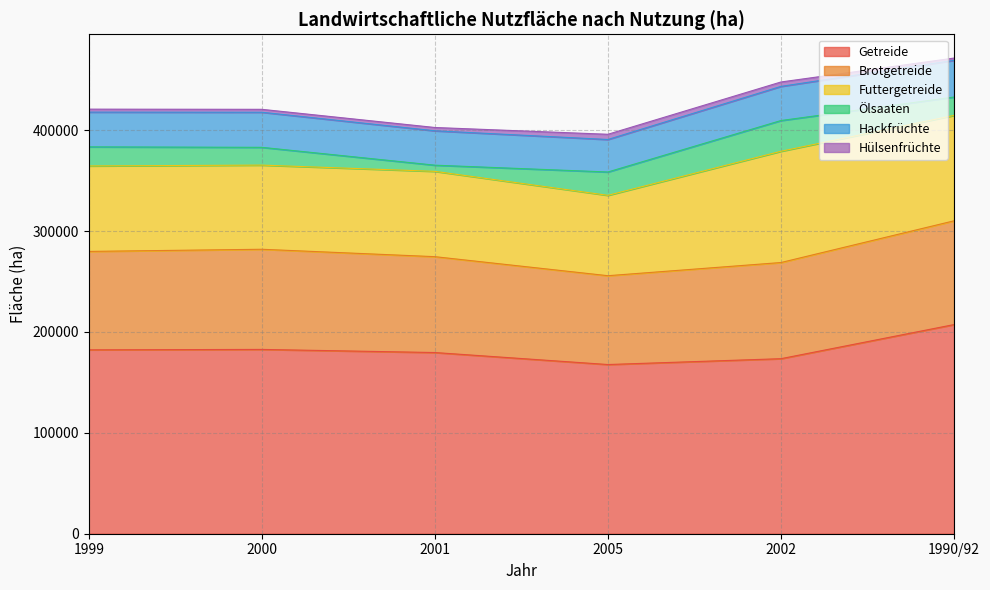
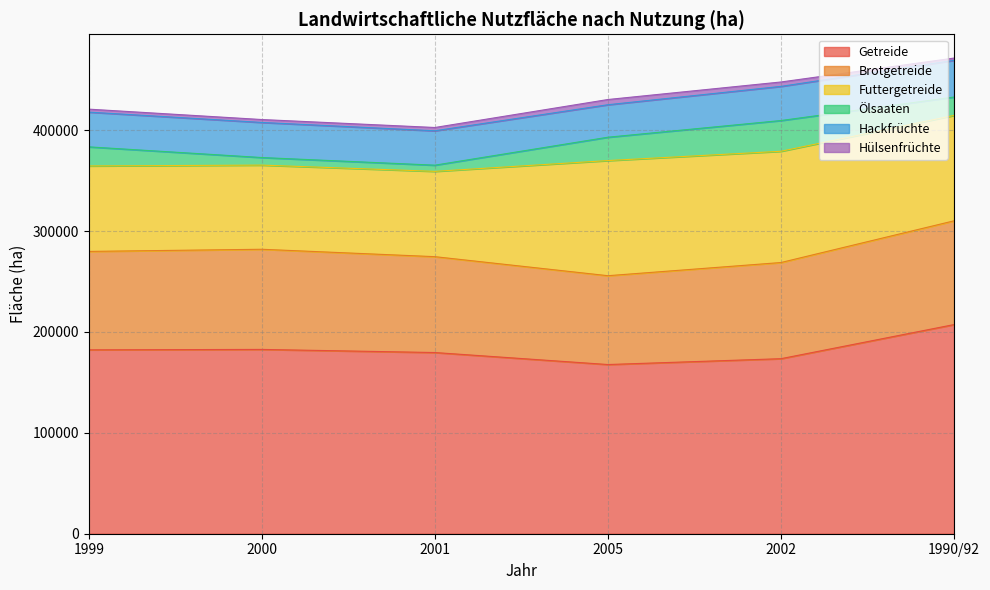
  {
    "Futtergetreide": {
      "1999": 85000,
      "2000": 83000,
      "2001": 85000,
-     "2005": 80000,
+     "2005": 114000,
      "2002": 110000,
      "1990/92": 104000
    },
    "Ölsaaten": {
      "1999": 19000,
-     "2000": 18000,
+     "2000": 8000,
      "2001": 6000,
      "2005": 23000,
      "2002": 30000,
      "1990/92": 18000
    },
    "Hackfrüchte": {
      "1999": 34000,
      "2000": 35000,
      "2001": 34000,
      "2005": 32000,
      "2002": 34000
    },
    "Hülsenfrüchte": {
      "1999": 3000,
      "2000": 3000,
      "2001": 3000,
      "2005": 5000,
      "2002": 4000
    }
  }
